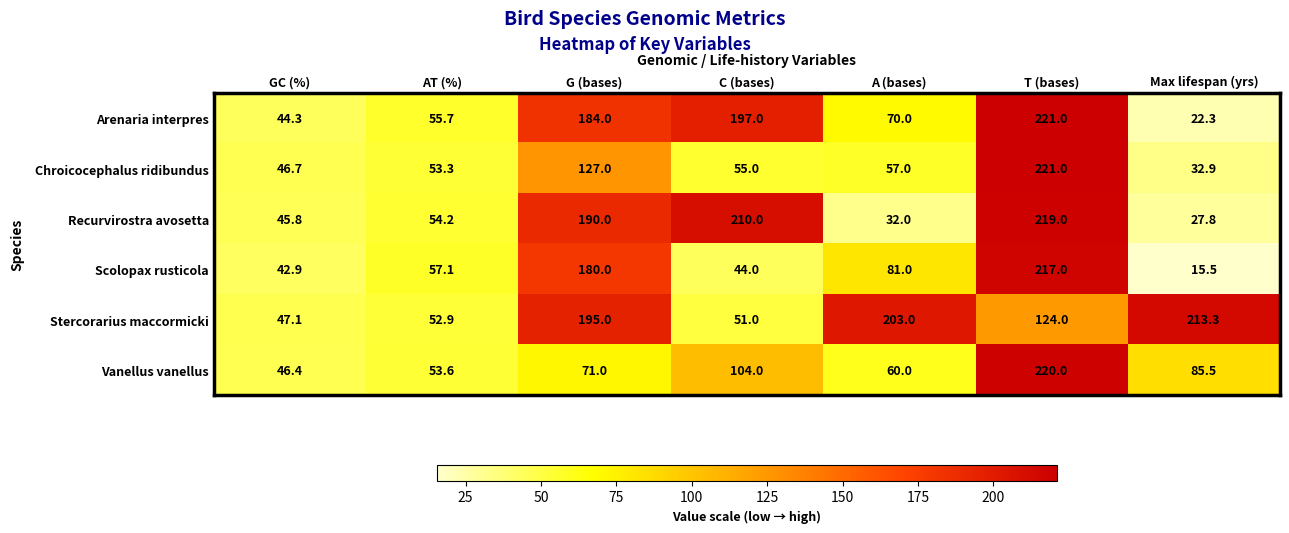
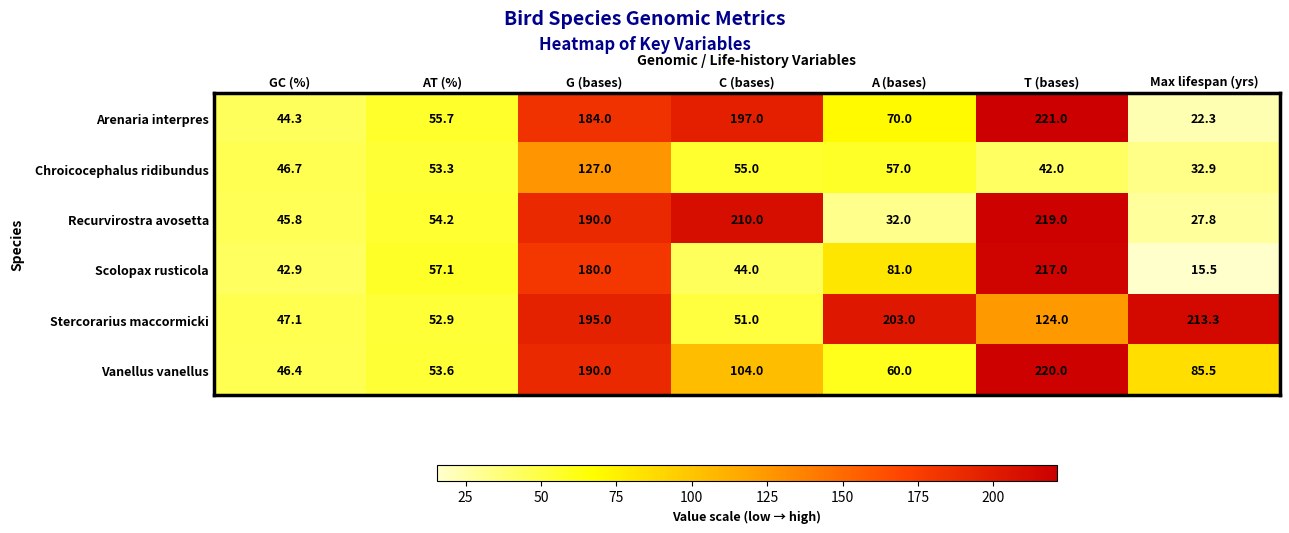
  {
    "Arenaria interpres": {
      "GC (%)": 44.3,
      "AT (%)": 55.7,
      "G (bases)": 184.0,
      "C (bases)": 197.0,
      "A (bases)": 70.0,
      "T (bases)": 221.0,
      "Max lifespan (yrs)": 22.3
    },
    "Chroicocephalus ridibundus": {
      "GC (%)": 46.7,
      "AT (%)": 53.3,
      "G (bases)": 127.0,
      "C (bases)": 55.0,
      "A (bases)": 57.0,
-     "T (bases)": 221.0,
+     "T (bases)": 42.0,
      "Max lifespan (yrs)": 32.9
    },
    "Recurvirostra avosetta": {
      "GC (%)": 45.8,
      "AT (%)": 54.2,
      "G (bases)": 190.0,
      "C (bases)": 210.0,
      "A (bases)": 32.0,
      "T (bases)": 219.0,
      "Max lifespan (yrs)": 27.8
    },
    "Scolopax rusticola": {
      "GC (%)": 42.9,
      "AT (%)": 57.1,
      "G (bases)": 180.0,
      "C (bases)": 44.0,
      "A (bases)": 81.0,
      "T (bases)": 217.0,
      "Max lifespan (yrs)": 15.5
    },
    "Stercorarius maccormicki": {
      "GC (%)": 47.1,
      "AT (%)": 52.9,
      "G (bases)": 195.0,
      "C (bases)": 51.0,
      "A (bases)": 203.0,
      "T (bases)": 124.0,
      "Max lifespan (yrs)": 213.3
    },
    "Vanellus vanellus": {
      "GC (%)": 46.4,
      "AT (%)": 53.6,
-     "G (bases)": 71.0,
+     "G (bases)": 190.0,
      "C (bases)": 104.0,
      "A (bases)": 60.0,
      "T (bases)": 220.0,
      "Max lifespan (yrs)": 85.5
    }
  }
